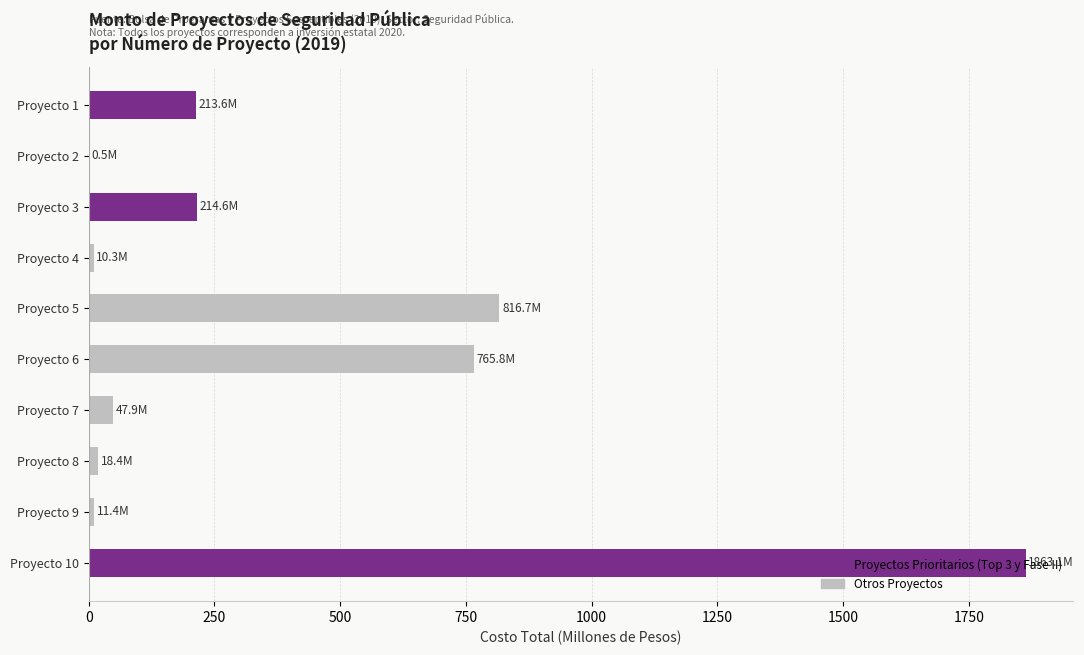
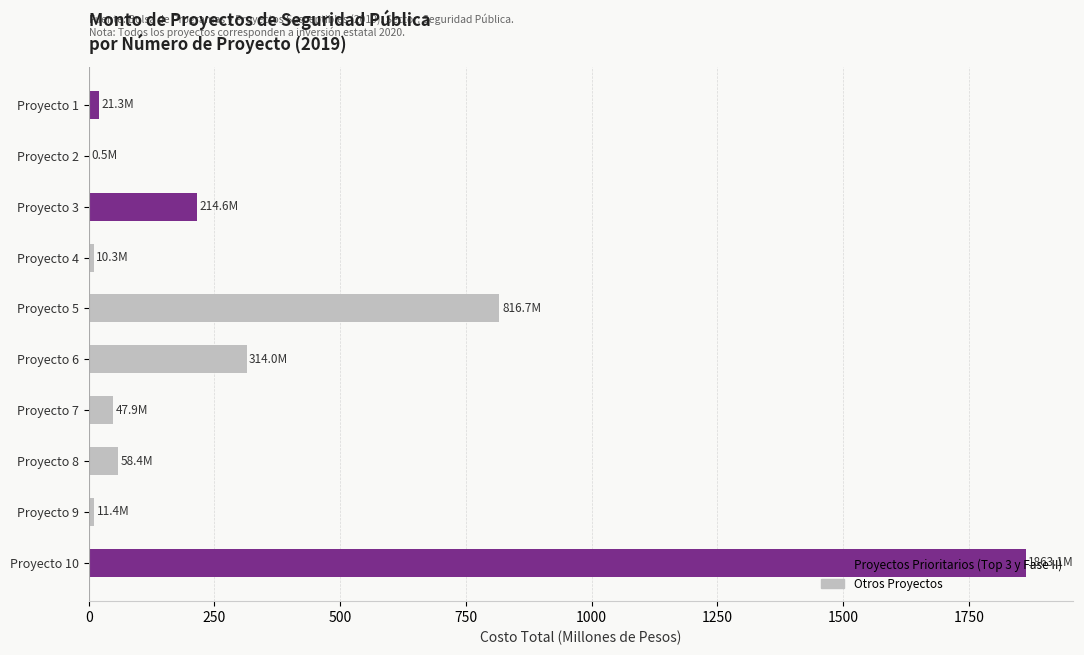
  {
-   "Proyecto 1": "213.6M",
+   "Proyecto 1": "21.3M",
    "Proyecto 2": "0.5M",
    "Proyecto 3": "214.6M",
    "Proyecto 4": "10.3M",
    "Proyecto 5": "816.7M",
-   "Proyecto 6": "765.8M",
+   "Proyecto 6": "314.0M",
    "Proyecto 7": "47.9M",
-   "Proyecto 8": "18.4M",
+   "Proyecto 8": "58.4M",
    "Proyecto 9": "11.4M",
    "Proyecto 10": "1863.1M"
  }
